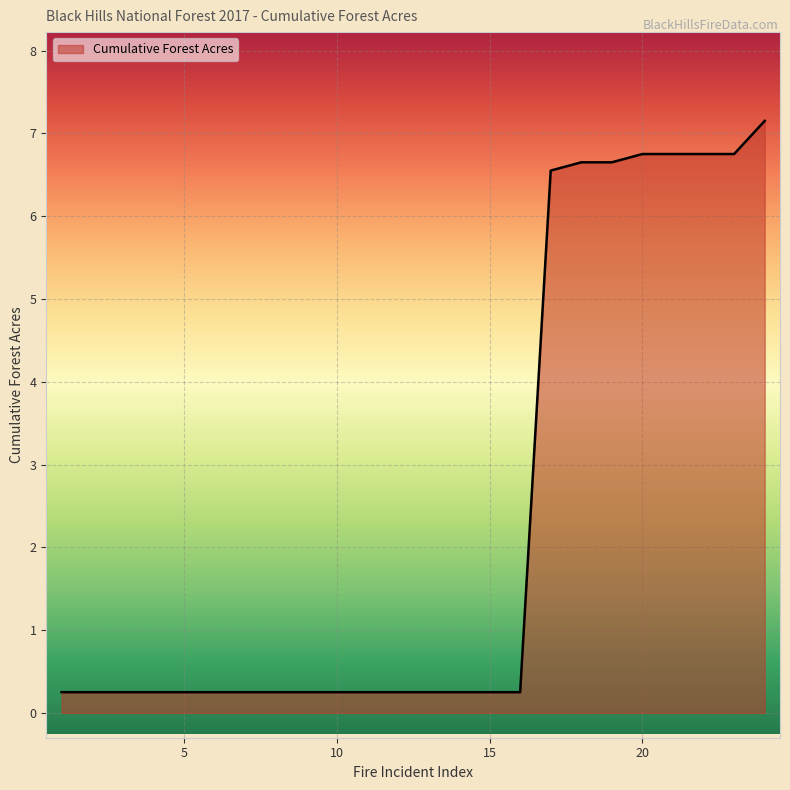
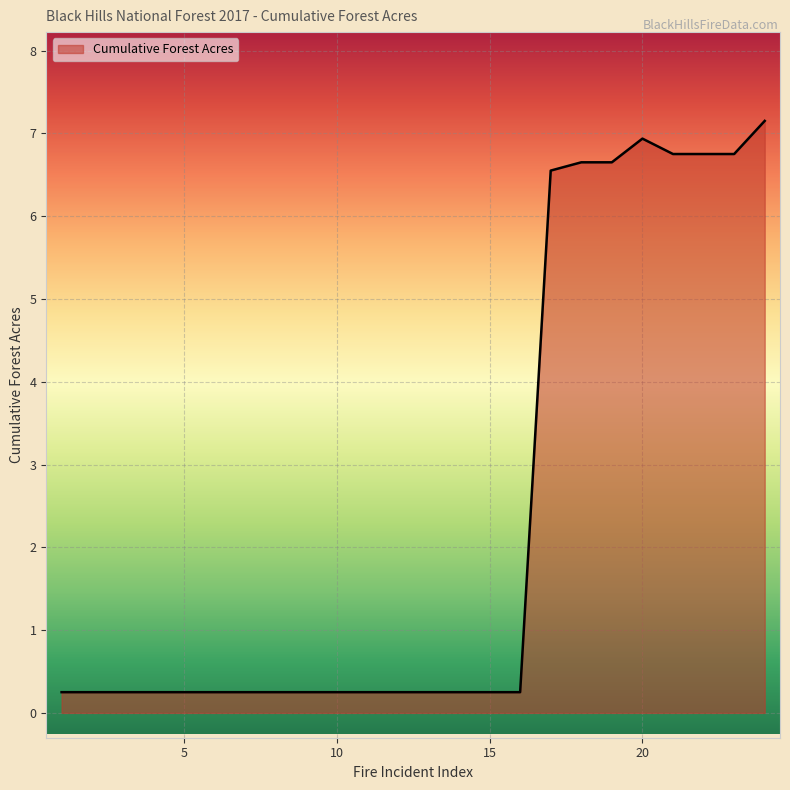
  {
    "5": 0.3,
    "10": 0.3,
    "15": 0.3,
-   "20": 6.7
+   "20": 6.9
  }
